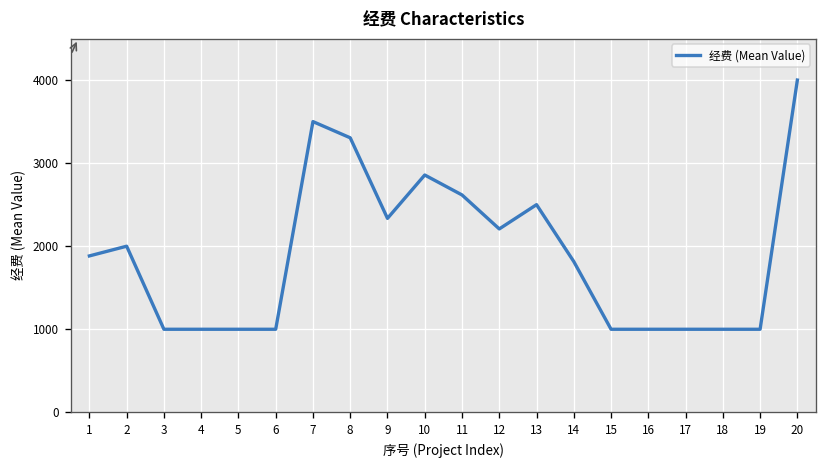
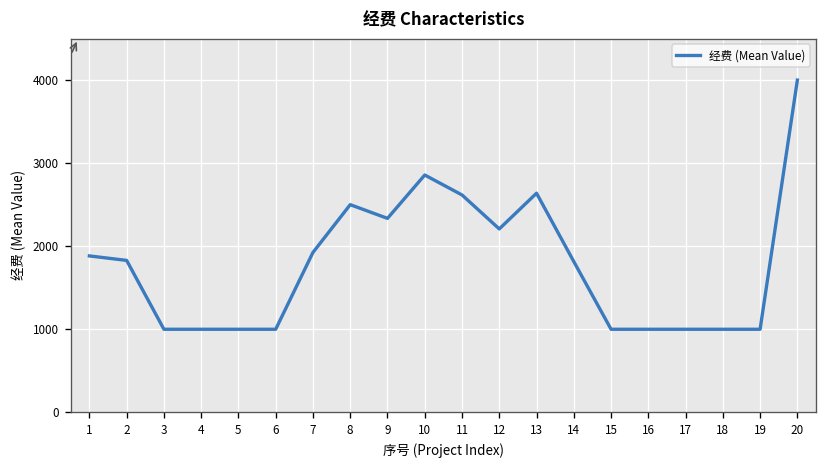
  {
    "1": 1900,
-   "2": 2000,
+   "2": 1800,
    "3": 1000,
    "4": 1000,
    "5": 1000,
    "6": 1000,
-   "7": 3500,
-   "8": 3300,
+   "7": 1900,
+   "8": 2500,
    "9": 2300,
    "10": 2900,
    "11": 2600,
    "12": 2200,
-   "13": 2500,
+   "13": 2600,
    "14": 1800,
    "15": 1000,
    "16": 1000,
    "17": 1000,
    "18": 1000,
    "19": 1000,
    "20": 4000
  }
